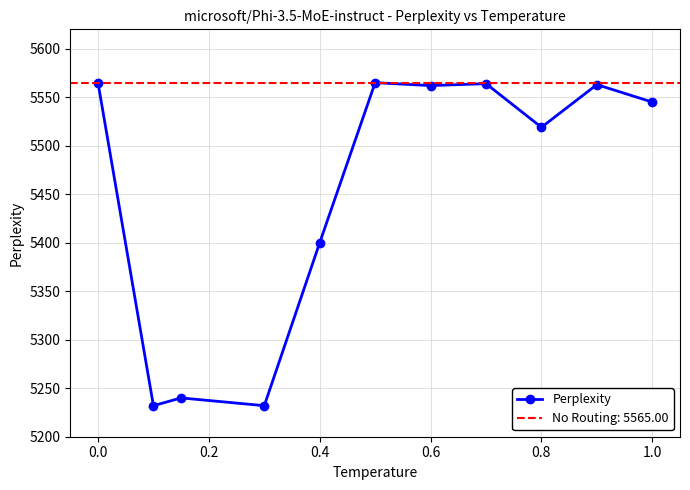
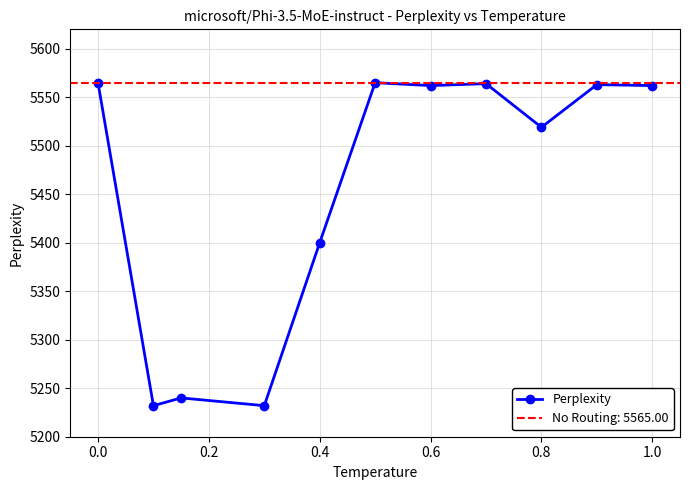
  {
    "0.0": 5570,
    "0.4": 5400,
    "0.6": 5560,
    "0.8": 5520,
-   "1.0": 5550
+   "1.0": 5560
  }
